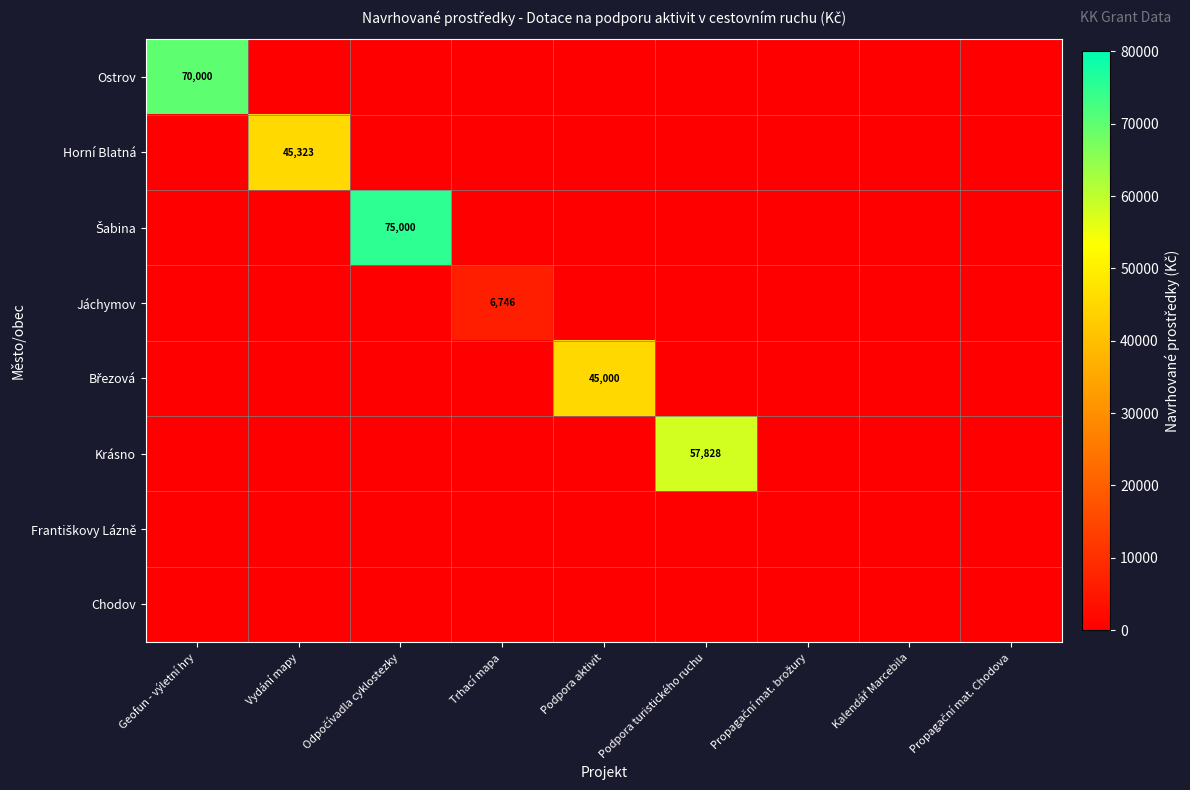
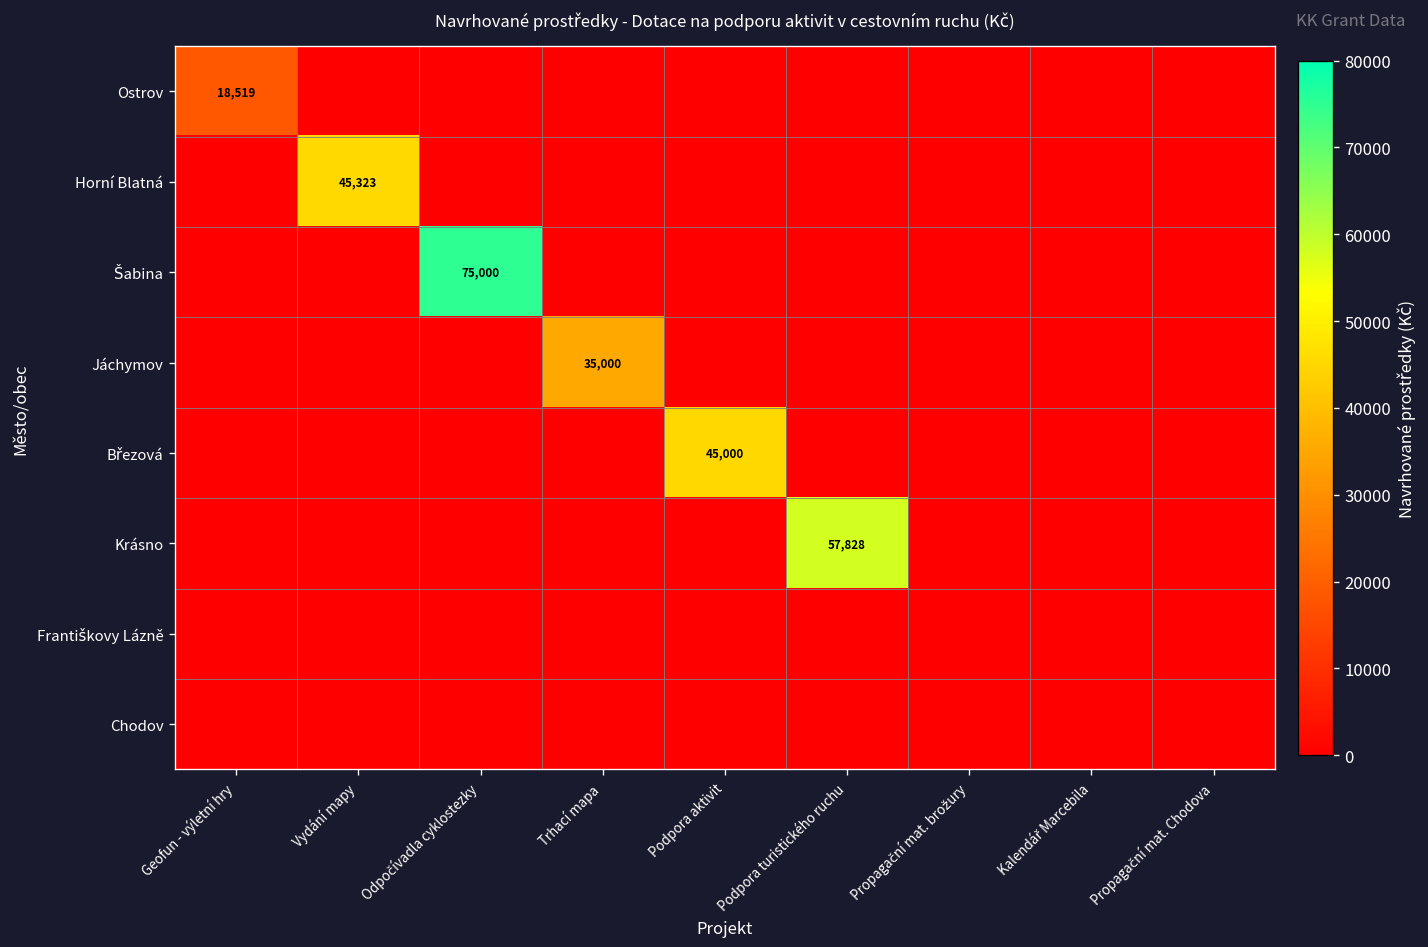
  {
    "Ostrov": {
-     "Geofun - výletní hry": "70,000"
+     "Geofun - výletní hry": "18,519"
    },
    "Horní Blatná": {
      "Vydání mapy": "45,323"
    },
    "Šabina": {
      "Odpočívadla cyklostezky": "75,000"
    },
    "Jáchymov": {
-     "Trhací mapa": "6,746"
+     "Trhací mapa": "35,000"
    },
    "Březová": {
      "Podpora aktivit": "45,000"
    },
    "Krásno": {
      "Podpora turistického ruchu": "57,828"
    }
  }
